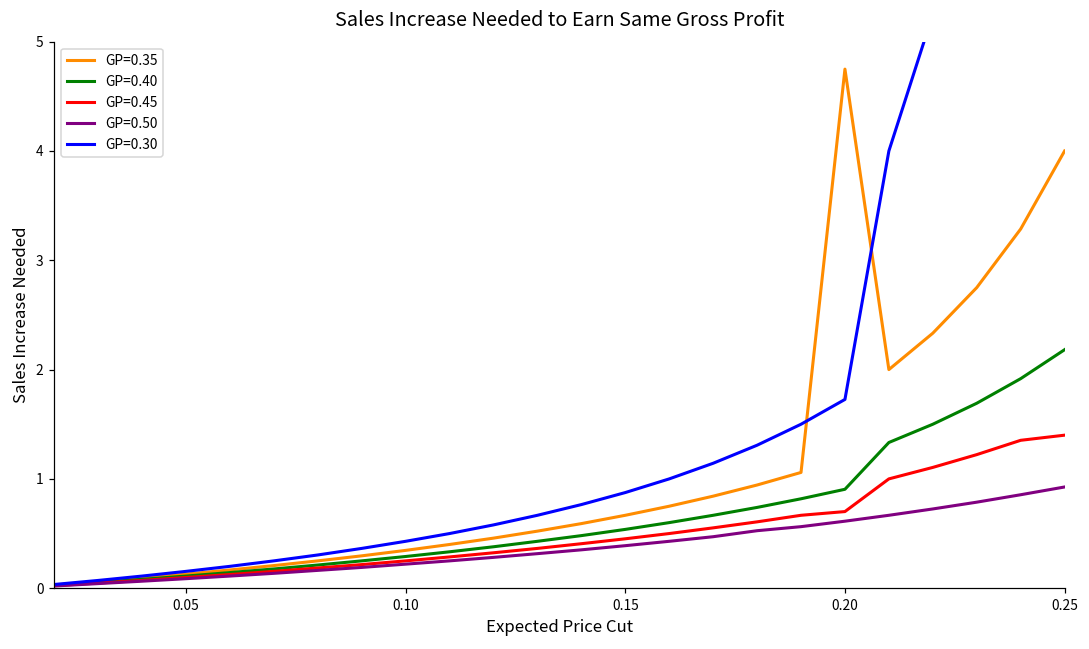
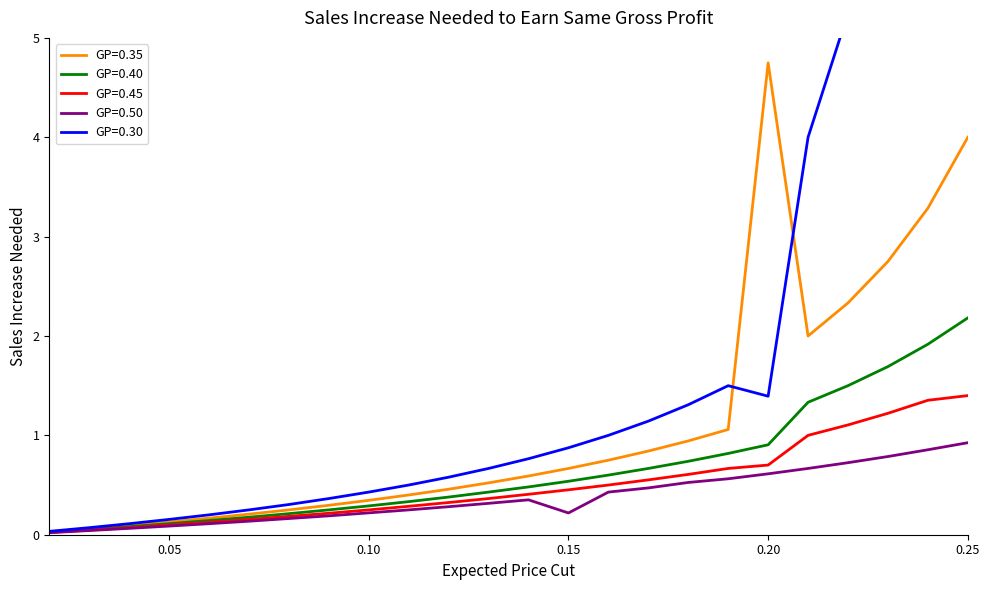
  {
    "GP=0.35": {
      "0.10": 0.3,
      "0.15": 0.7,
      "0.20": 4.7,
      "0.25": 4.0
    },
    "GP=0.40": {
      "0.10": 0.3,
      "0.15": 0.5,
      "0.20": 0.9,
      "0.25": 2.2
    },
    "GP=0.45": {
      "0.10": 0.3,
      "0.15": 0.5,
      "0.20": 0.7,
      "0.25": 1.4
    },
    "GP=0.50": {
      "0.10": 0.2,
-     "0.15": 0.4,
+     "0.15": 0.2,
      "0.20": 0.6,
      "0.25": 0.9
    },
    "GP=0.30": {
      "0.10": 0.4,
      "0.15": 0.9,
-     "0.20": 1.7
+     "0.20": 1.4
    }
  }
